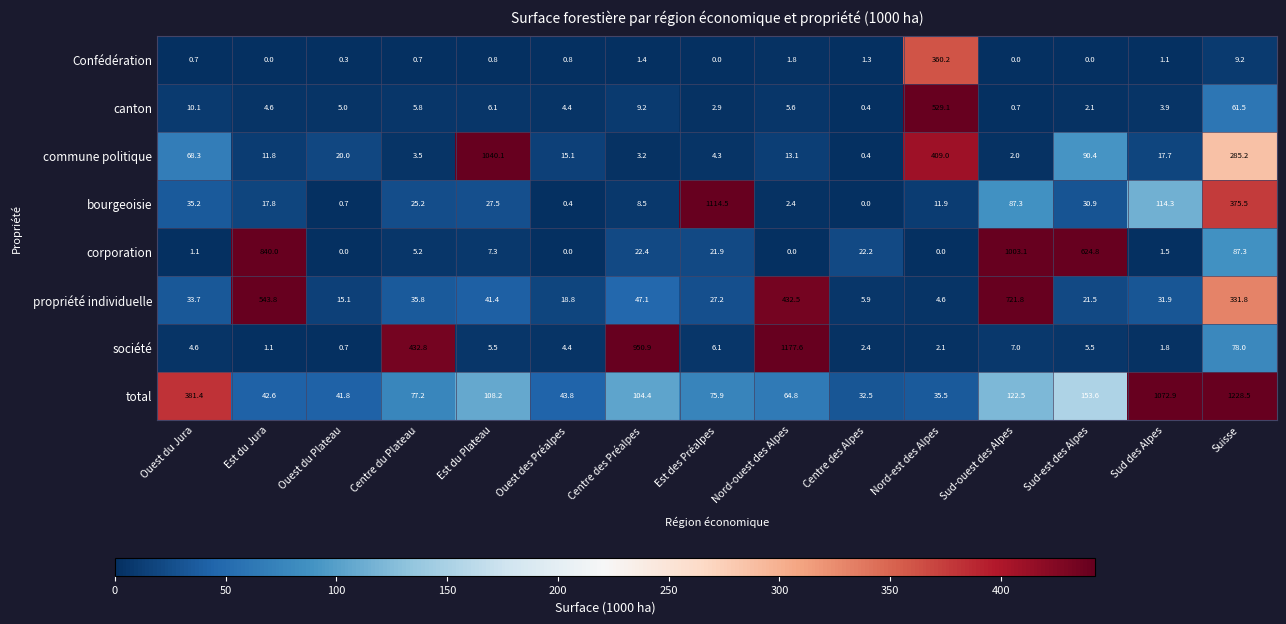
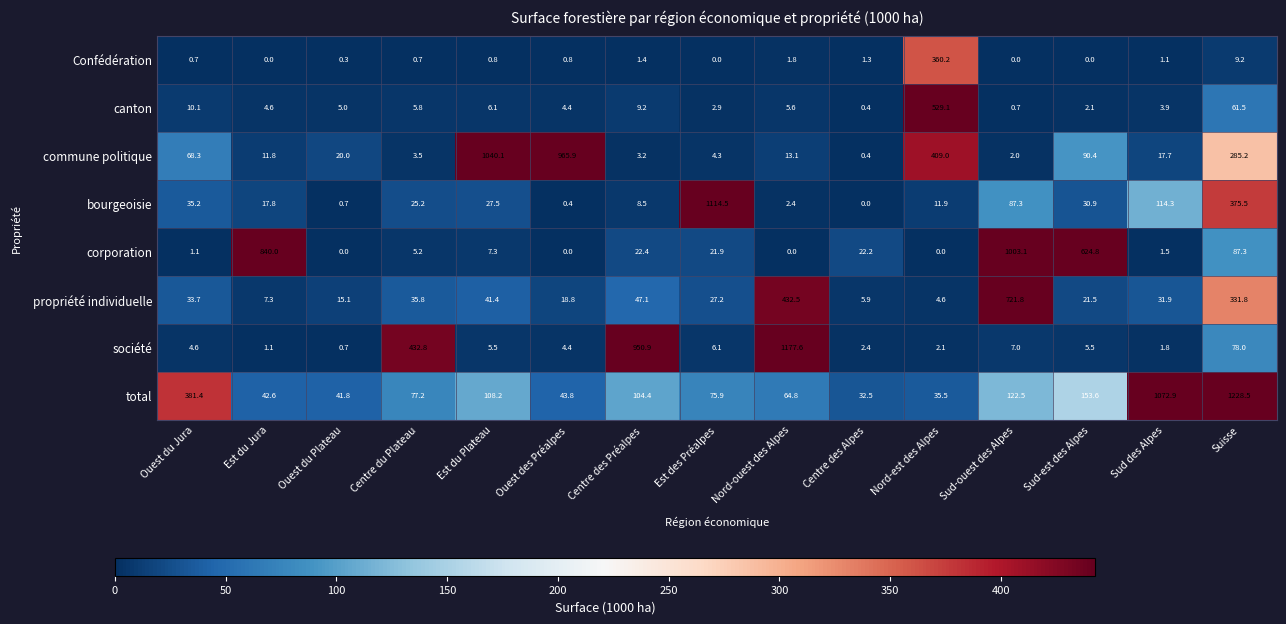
  {
    "Confédération": {
      "Ouest du Jura": 0.7,
      "Est du Jura": 0.0,
      "Ouest du Plateau": 0.3,
      "Centre du Plateau": 0.7,
      "Est du Plateau": 0.8,
      "Ouest des Préalpes": 0.8,
      "Centre des Préalpes": 1.4,
      "Est des Préalpes": 0.0,
      "Nord-ouest des Alpes": 1.8,
      "Centre des Alpes": 1.3,
      "Nord-est des Alpes": 360.2,
      "Sud-ouest des Alpes": 0.0,
      "Sud-est des Alpes": 0.0,
      "Sud des Alpes": 1.1,
      "Suisse": 9.2
    },
    "canton": {
      "Ouest du Jura": 10.1,
      "Est du Jura": 4.6,
      "Ouest du Plateau": 5.0,
      "Centre du Plateau": 5.8,
      "Est du Plateau": 6.1,
      "Ouest des Préalpes": 4.4,
      "Centre des Préalpes": 9.2,
      "Est des Préalpes": 2.9,
      "Nord-ouest des Alpes": 5.6,
      "Centre des Alpes": 0.4,
      "Nord-est des Alpes": 529.1,
      "Sud-ouest des Alpes": 0.7,
      "Sud-est des Alpes": 2.1,
      "Sud des Alpes": 3.9,
      "Suisse": 61.5
    },
    "commune politique": {
      "Ouest du Jura": 68.3,
      "Est du Jura": 11.8,
      "Ouest du Plateau": 20.0,
      "Centre du Plateau": 3.5,
      "Est du Plateau": 1040.1,
-     "Ouest des Préalpes": 15.1,
+     "Ouest des Préalpes": 965.9,
      "Centre des Préalpes": 3.2,
      "Est des Préalpes": 4.3,
      "Nord-ouest des Alpes": 13.1,
      "Centre des Alpes": 0.4,
      "Nord-est des Alpes": 409.0,
      "Sud-ouest des Alpes": 2.0,
      "Sud-est des Alpes": 90.4,
      "Sud des Alpes": 17.7,
      "Suisse": 285.2
    },
    "bourgeoisie": {
      "Ouest du Jura": 35.2,
      "Est du Jura": 17.8,
      "Ouest du Plateau": 0.7,
      "Centre du Plateau": 25.2,
      "Est du Plateau": 27.5,
      "Ouest des Préalpes": 0.4,
      "Centre des Préalpes": 8.5,
      "Est des Préalpes": 1114.5,
      "Nord-ouest des Alpes": 2.4,
      "Centre des Alpes": 0.0,
      "Nord-est des Alpes": 11.9,
      "Sud-ouest des Alpes": 87.3,
      "Sud-est des Alpes": 30.9,
      "Sud des Alpes": 114.3,
      "Suisse": 375.5
    },
    "corporation": {
      "Ouest du Jura": 1.1,
      "Est du Jura": 840.0,
      "Ouest du Plateau": 0.0,
      "Centre du Plateau": 5.2,
      "Est du Plateau": 7.3,
      "Ouest des Préalpes": 0.0,
      "Centre des Préalpes": 22.4,
      "Est des Préalpes": 21.9,
      "Nord-ouest des Alpes": 0.0,
      "Centre des Alpes": 22.2,
      "Nord-est des Alpes": 0.0,
      "Sud-ouest des Alpes": 1003.1,
      "Sud-est des Alpes": 624.8,
      "Sud des Alpes": 1.5,
      "Suisse": 87.3
    },
    "propriété individuelle": {
      "Ouest du Jura": 33.7,
-     "Est du Jura": 543.8,
+     "Est du Jura": 7.3,
      "Ouest du Plateau": 15.1,
      "Centre du Plateau": 35.8,
      "Est du Plateau": 41.4,
      "Ouest des Préalpes": 18.8,
      "Centre des Préalpes": 47.1,
      "Est des Préalpes": 27.2,
      "Nord-ouest des Alpes": 432.5,
      "Centre des Alpes": 5.9,
      "Nord-est des Alpes": 4.6,
      "Sud-ouest des Alpes": 721.8,
      "Sud-est des Alpes": 21.5,
      "Sud des Alpes": 31.9,
      "Suisse": 331.8
    },
    "société": {
      "Ouest du Jura": 4.6,
      "Est du Jura": 1.1,
      "Ouest du Plateau": 0.7,
      "Centre du Plateau": 432.8,
      "Est du Plateau": 5.5,
      "Ouest des Préalpes": 4.4,
      "Centre des Préalpes": 950.9,
      "Est des Préalpes": 6.1,
      "Nord-ouest des Alpes": 1177.6,
      "Centre des Alpes": 2.4,
      "Nord-est des Alpes": 2.1,
      "Sud-ouest des Alpes": 7.0,
      "Sud-est des Alpes": 5.5,
      "Sud des Alpes": 1.8,
      "Suisse": 78.0
    },
    "total": {
      "Ouest du Jura": 381.4,
      "Est du Jura": 42.6,
      "Ouest du Plateau": 41.8,
      "Centre du Plateau": 77.2,
      "Est du Plateau": 108.2,
      "Ouest des Préalpes": 43.8,
      "Centre des Préalpes": 104.4,
      "Est des Préalpes": 75.9,
      "Nord-ouest des Alpes": 64.8,
      "Centre des Alpes": 32.5,
      "Nord-est des Alpes": 35.5,
      "Sud-ouest des Alpes": 122.5,
      "Sud-est des Alpes": 153.6,
      "Sud des Alpes": 1072.9,
      "Suisse": 1228.5
    }
  }
